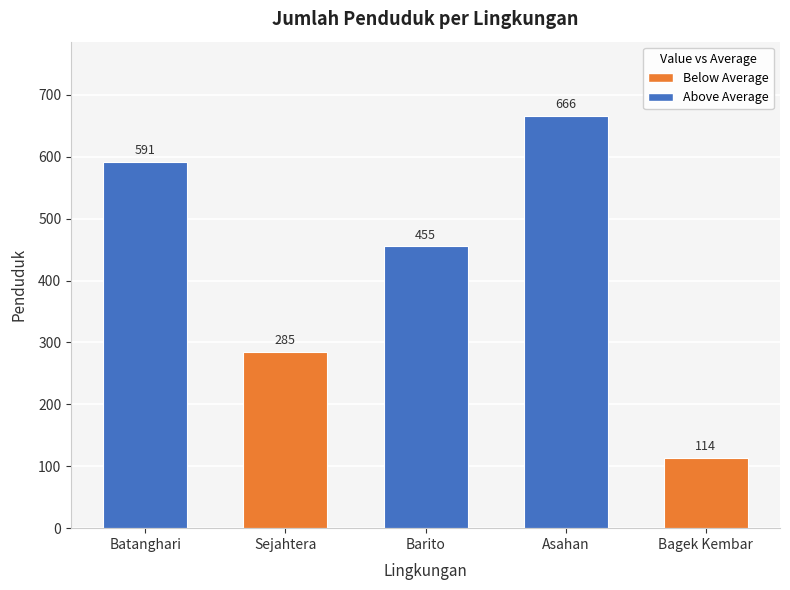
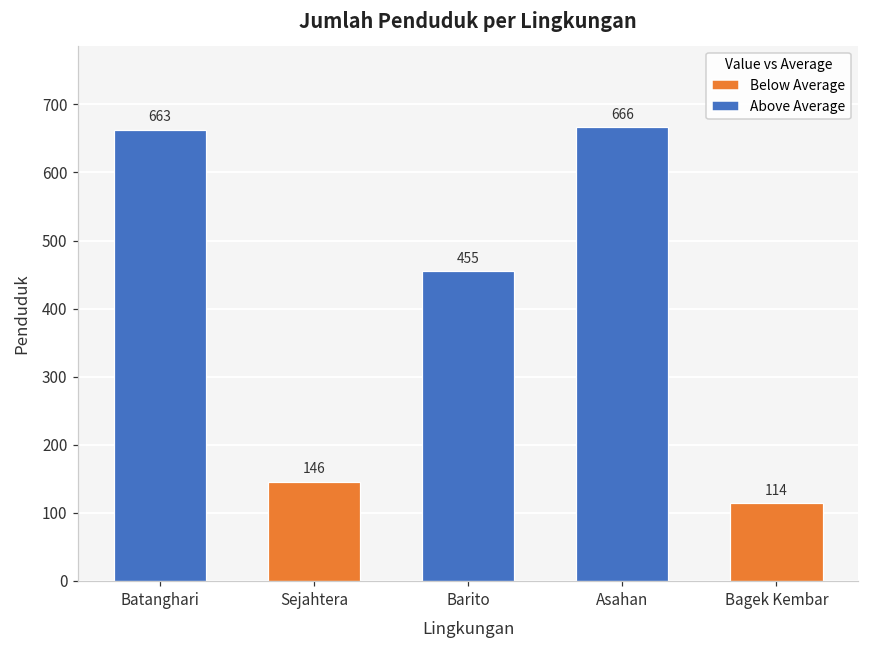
  {
-   "Batanghari": 591,
-   "Sejahtera": 285,
+   "Batanghari": 663,
+   "Sejahtera": 146,
    "Barito": 455,
    "Asahan": 666,
    "Bagek Kembar": 114
  }
